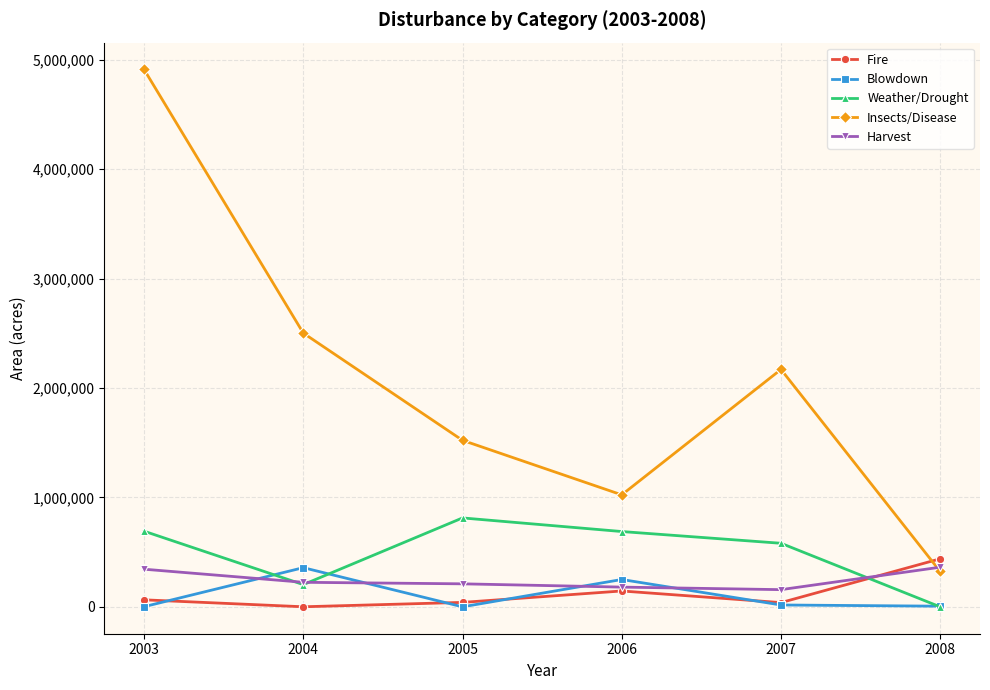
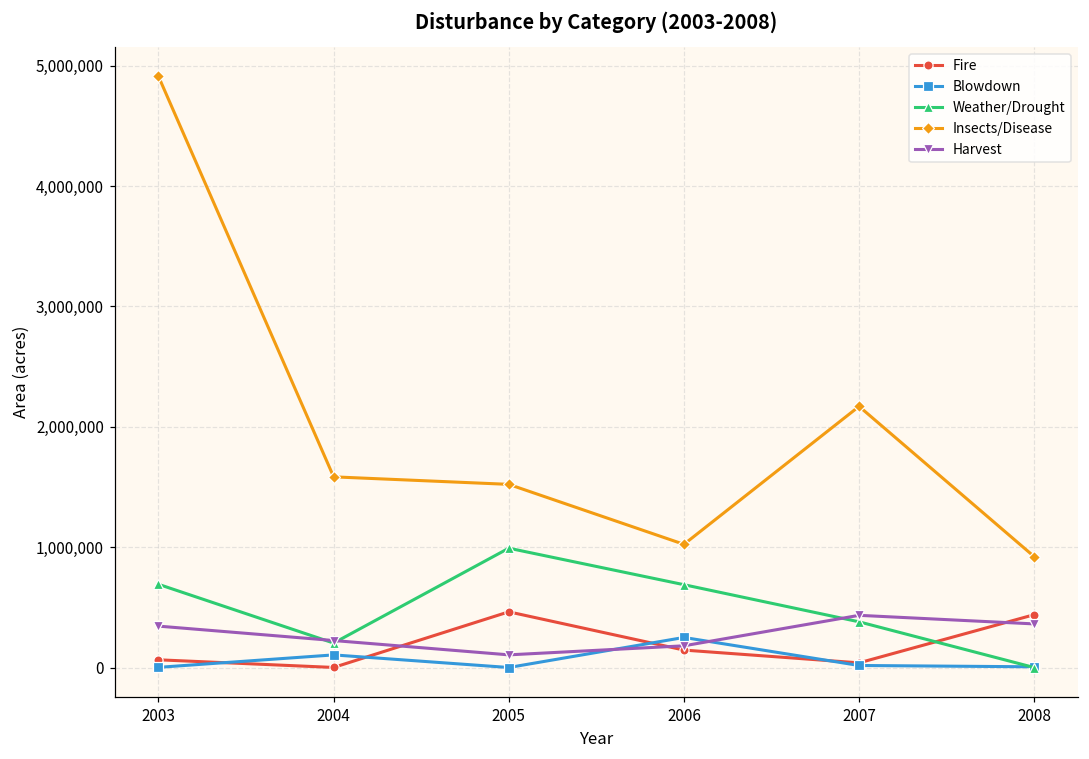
  {
    "Fire": {
      "2003": "60,000",
      "2004": "0",
-     "2005": "40,000",
+     "2005": "460,000",
      "2006": "150,000",
      "2008": "440,000"
    },
    "Blowdown": {
      "2003": "0",
-     "2004": "360,000",
+     "2004": "110,000",
      "2005": "0",
      "2006": "250,000"
    },
    "Weather/Drought": {
      "2003": "690,000",
-     "2005": "810,000",
+     "2005": "990,000",
      "2006": "690,000",
-     "2007": "580,000"
+     "2007": "380,000"
    },
    "Insects/Disease": {
      "2003": "4,910,000",
-     "2004": "2,500,000",
+     "2004": "1,580,000",
      "2005": "1,520,000",
      "2006": "1,020,000",
      "2007": "2,170,000",
-     "2008": "320,000"
+     "2008": "920,000"
    },
    "Harvest": {
      "2003": "340,000",
-     "2005": "210,000",
+     "2005": "110,000",
      "2006": "180,000",
-     "2007": "160,000",
+     "2007": "430,000",
      "2008": "360,000"
    }
  }
